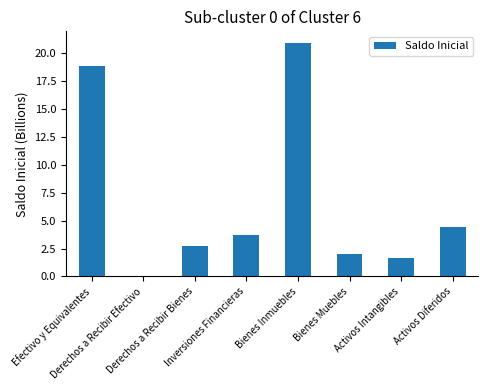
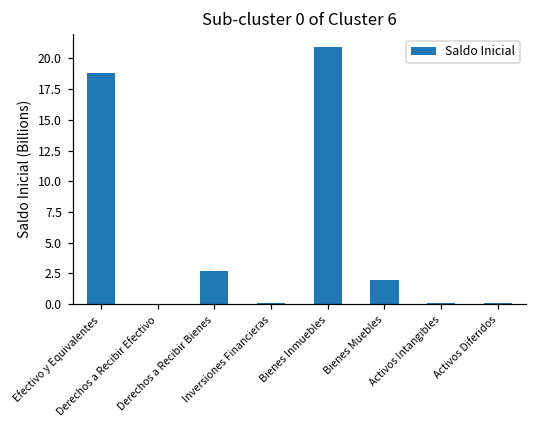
  {
    "Efectivo y Equivalentes": 18.8,
    "Derechos a Recibir Bienes": 2.7,
-   "Inversiones Financieras": 3.8,
+   "Inversiones Financieras": 0.1,
    "Bienes Inmuebles": 20.9,
    "Bienes Muebles": 2.0,
-   "Activos Intangibles": 1.6,
-   "Activos Diferidos": 4.4
+   "Activos Intangibles": 0.1,
+   "Activos Diferidos": 0.1
  }
